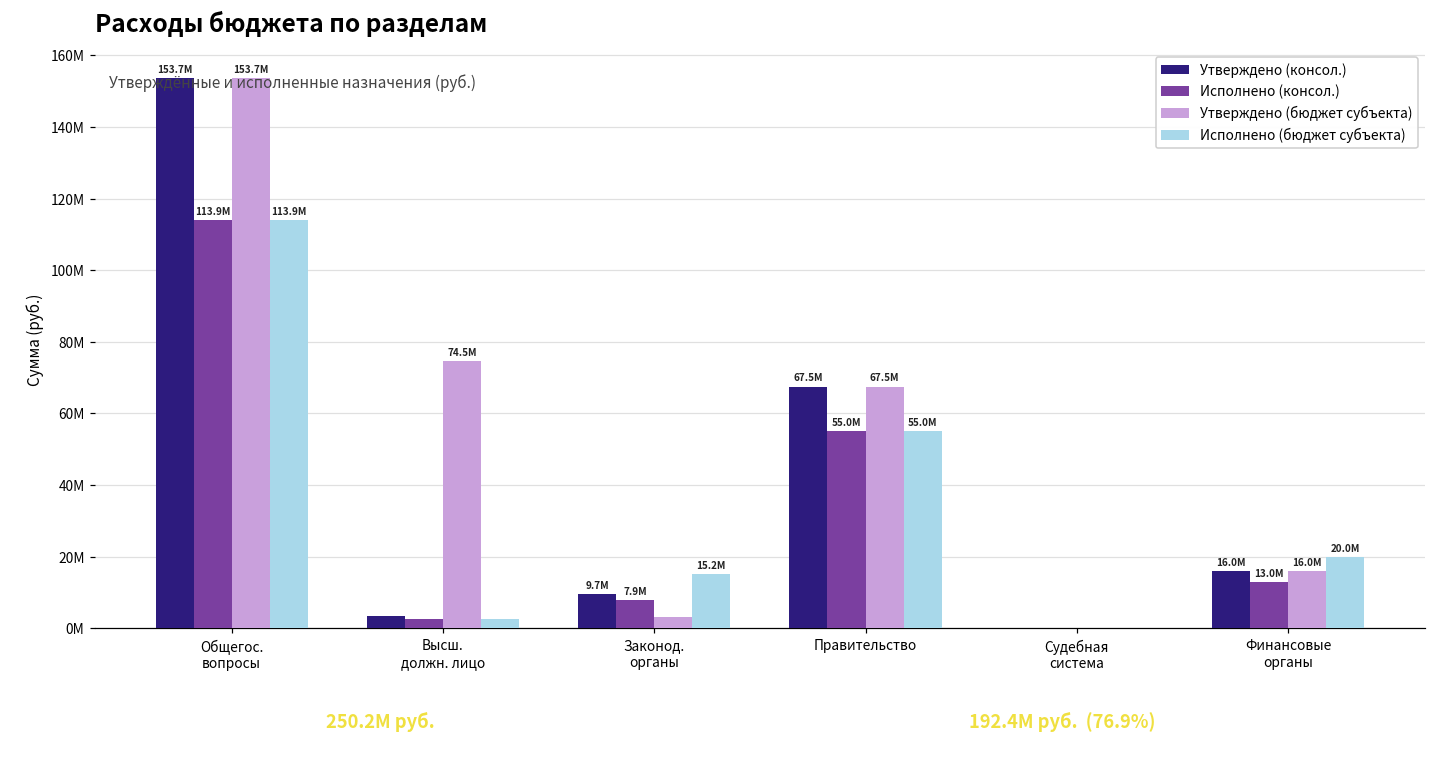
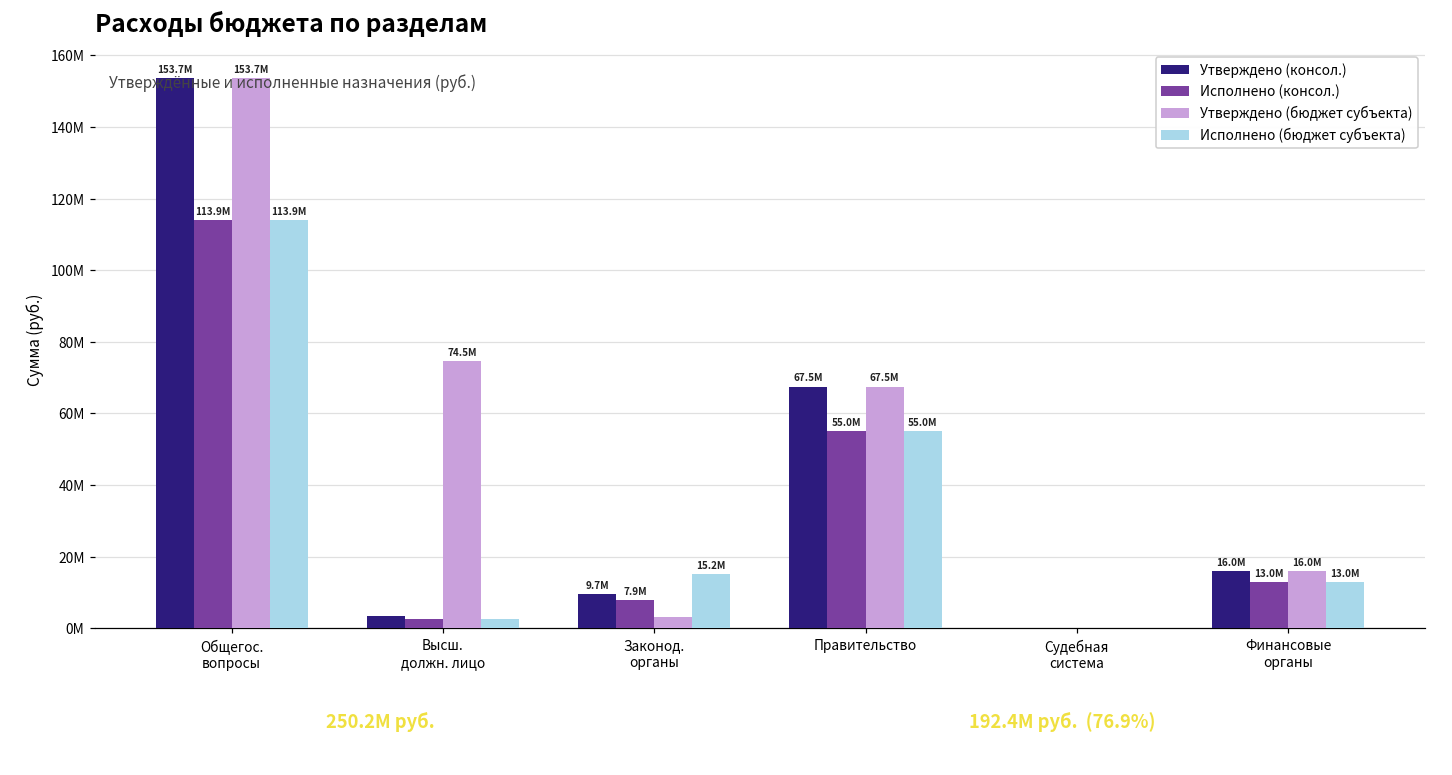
  {
    "Утверждено (консол.)": {
      "Общегос. вопросы": "153.7M",
      "Законод. органы": "9.7M",
      "Правительство": "67.5M",
      "Финансовые органы": "16.0M"
    },
    "Исполнено (консол.)": {
      "Общегос. вопросы": "113.9M",
      "Законод. органы": "7.9M",
      "Правительство": "55.0M",
      "Финансовые органы": "13.0M"
    },
    "Утверждено (бюджет субъекта)": {
      "Общегос. вопросы": "153.7M",
      "Высш. должн. лицо": "74.5M",
      "Правительство": "67.5M",
      "Финансовые органы": "16.0M"
    },
    "Исполнено (бюджет субъекта)": {
      "Общегос. вопросы": "113.9M",
      "Законод. органы": "15.2M",
      "Правительство": "55.0M",
-     "Финансовые органы": "20.0M"
+     "Финансовые органы": "13.0M"
    }
  }
